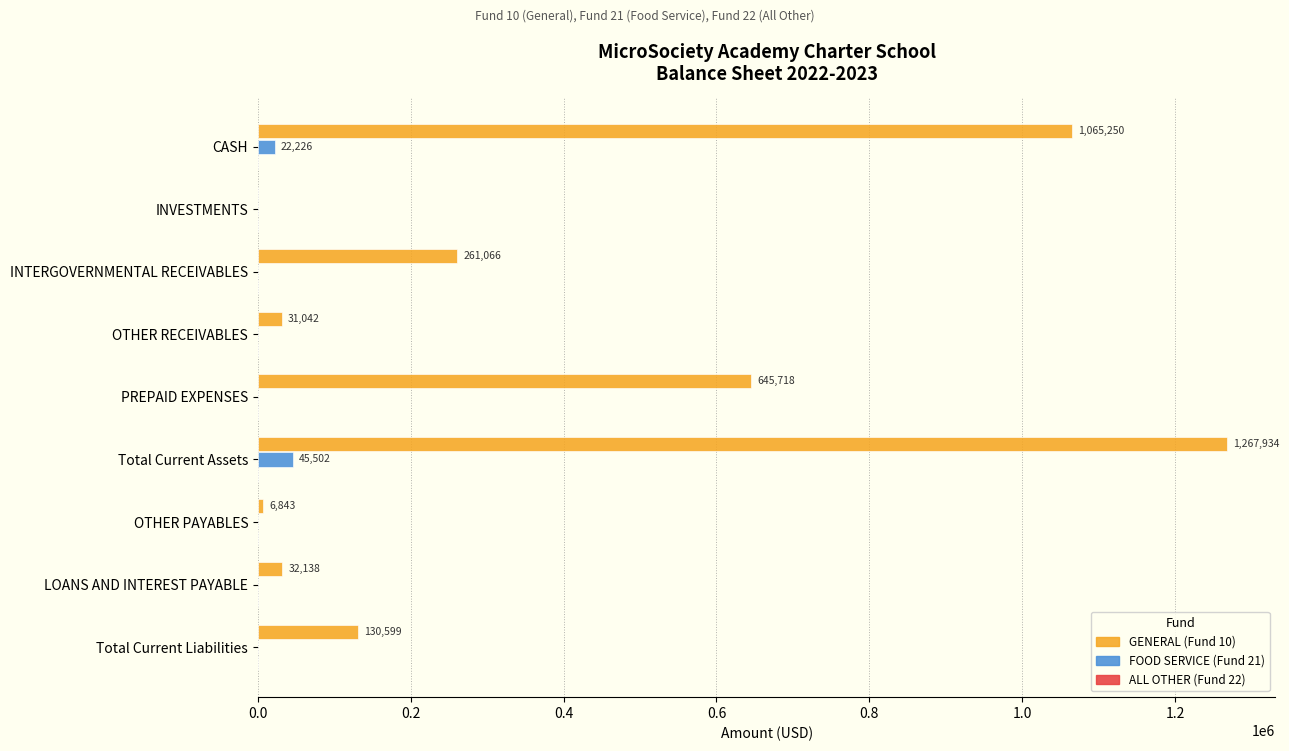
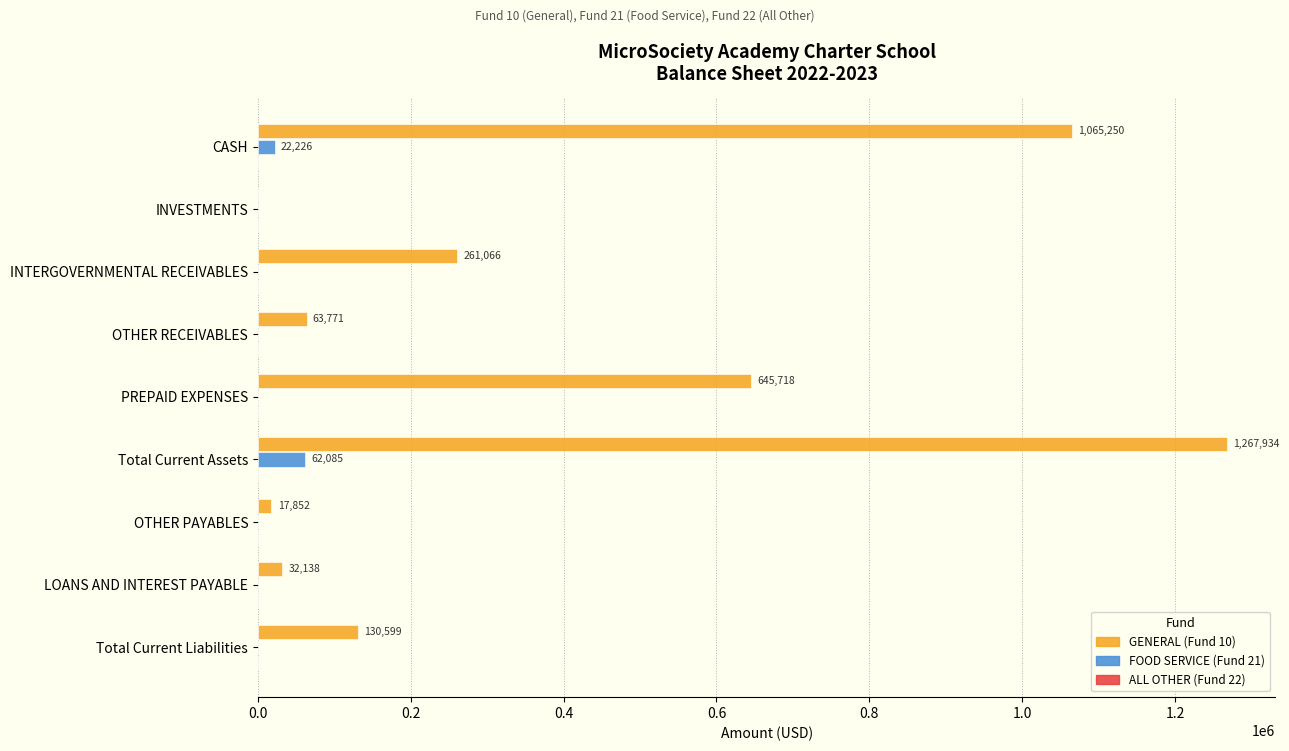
  {
    "GENERAL (Fund 10)": {
      "CASH": "1,065,250",
      "INTERGOVERNMENTAL RECEIVABLES": "261,066",
-     "OTHER RECEIVABLES": "31,042",
+     "OTHER RECEIVABLES": "63,771",
      "PREPAID EXPENSES": "645,718",
      "Total Current Assets": "1,267,934",
-     "OTHER PAYABLES": "6,843",
+     "OTHER PAYABLES": "17,852",
      "LOANS AND INTEREST PAYABLE": "32,138",
      "Total Current Liabilities": "130,599"
    },
    "FOOD SERVICE (Fund 21)": {
      "CASH": "22,226",
-     "Total Current Assets": "45,502"
+     "Total Current Assets": "62,085"
    },
    "ALL OTHER (Fund 22)": {
      "CASH": "0",
      "INVESTMENTS": "0",
      "INTERGOVERNMENTAL RECEIVABLES": "0",
      "OTHER RECEIVABLES": "0",
      "PREPAID EXPENSES": "0",
      "Total Current Assets": "0",
      "OTHER PAYABLES": "0",
      "LOANS AND INTEREST PAYABLE": "0",
      "Total Current Liabilities": "0"
    }
  }
